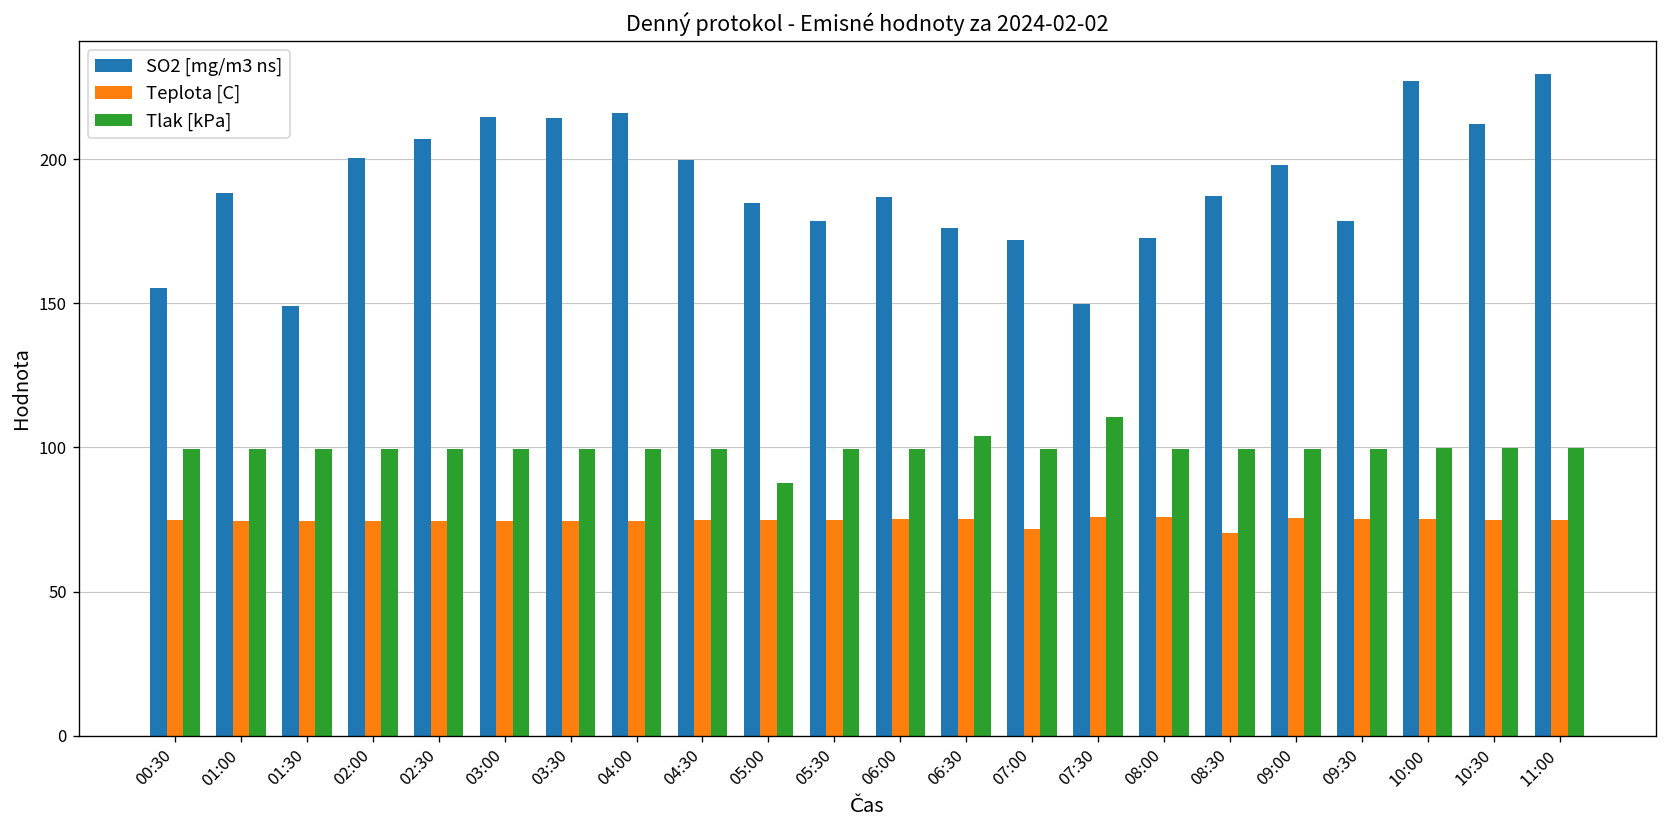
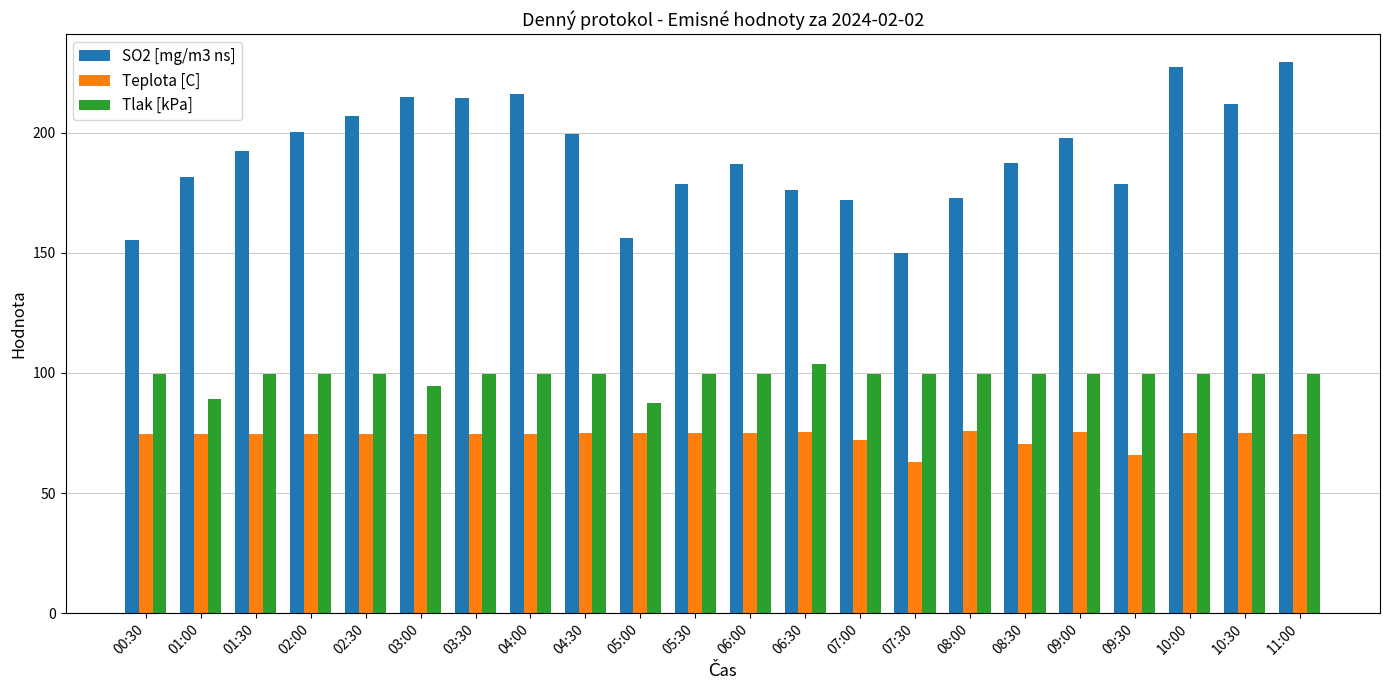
  {
    "SO2 [mg/m3 ns]": {
      "00:30": 155,
-     "01:00": 188,
-     "01:30": 149,
+     "01:00": 182,
+     "01:30": 192,
      "02:00": 200,
      "02:30": 207,
      "03:00": 215,
      "03:30": 214,
      "04:00": 216,
      "04:30": 200,
-     "05:00": 185,
+     "05:00": 156,
      "05:30": 179,
      "06:00": 187,
      "06:30": 176,
      "07:00": 172,
      "07:30": 150,
      "08:00": 173,
      "08:30": 187,
      "09:00": 198,
      "09:30": 178,
      "10:00": 227,
      "10:30": 212,
      "11:00": 229
    },
    "Teplota [C]": {
      "00:30": 75,
      "01:00": 75,
      "01:30": 75,
      "02:00": 75,
      "02:30": 75,
      "03:00": 75,
      "03:30": 75,
      "04:00": 75,
      "04:30": 75,
      "05:00": 75,
      "05:30": 75,
      "06:00": 75,
      "06:30": 75,
      "07:00": 72,
-     "07:30": 76,
+     "07:30": 63,
      "08:00": 76,
      "08:30": 70,
      "09:00": 75,
-     "09:30": 75,
+     "09:30": 66,
      "10:00": 75,
      "10:30": 75,
      "11:00": 75
    },
    "Tlak [kPa]": {
      "00:30": 99,
-     "01:00": 99,
+     "01:00": 89,
      "01:30": 99,
      "02:00": 99,
      "02:30": 99,
-     "03:00": 99,
+     "03:00": 95,
      "03:30": 99,
      "04:00": 99,
      "04:30": 99,
      "05:00": 88,
      "05:30": 100,
      "06:00": 99,
      "06:30": 104,
      "07:00": 100,
-     "07:30": 110,
+     "07:30": 100,
      "08:00": 100,
      "08:30": 100,
      "09:00": 100,
      "09:30": 100,
      "10:00": 100,
      "10:30": 100,
      "11:00": 100
    }
  }
